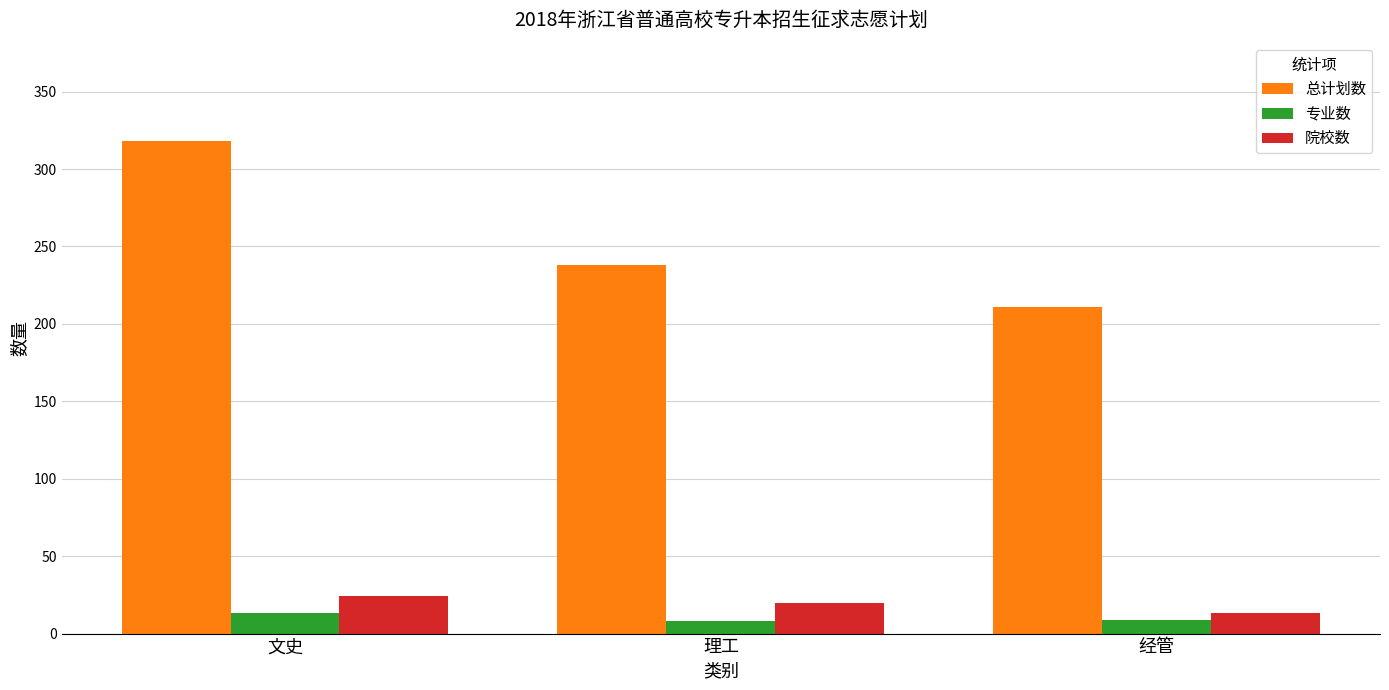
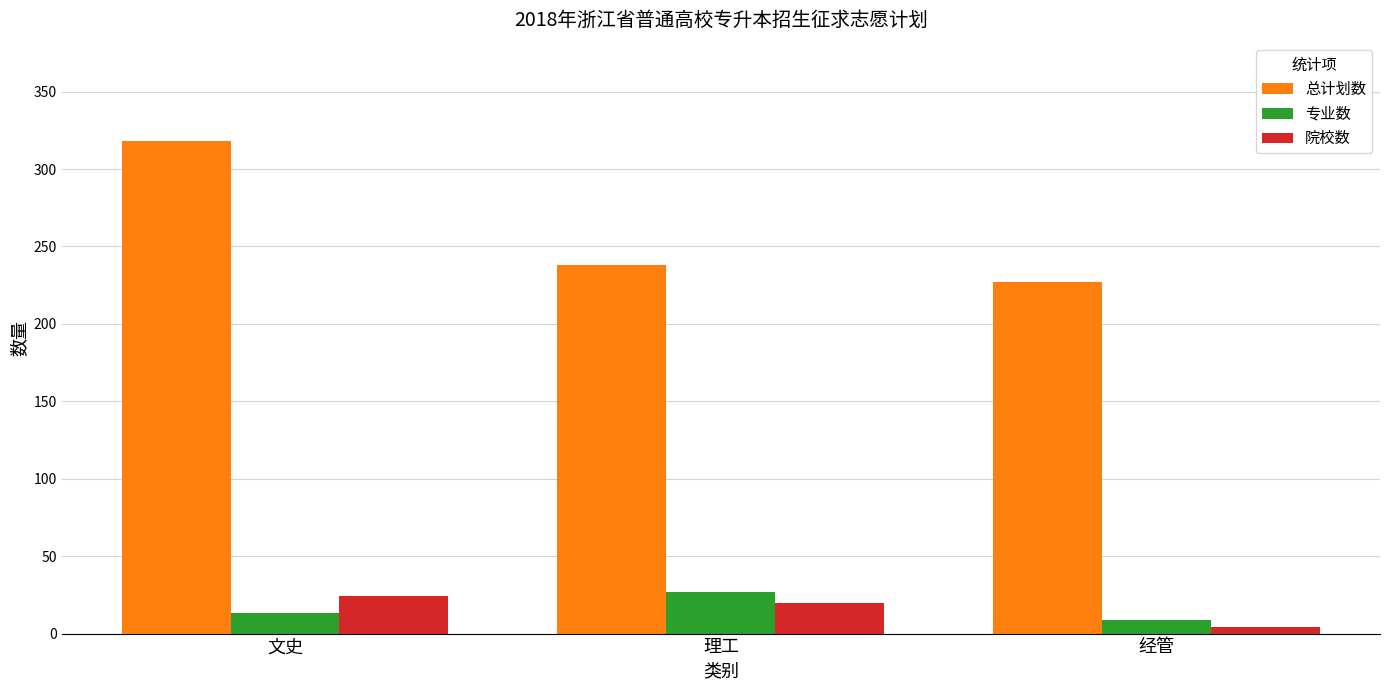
  {
    "总计划数": {
      "文史": 318,
      "理工": 238,
-     "经管": 211
+     "经管": 227
    },
    "专业数": {
      "文史": 13,
-     "理工": 8,
+     "理工": 27,
      "经管": 9
    },
    "院校数": {
      "文史": 24,
      "理工": 20,
-     "经管": 13
+     "经管": 4
    }
  }
